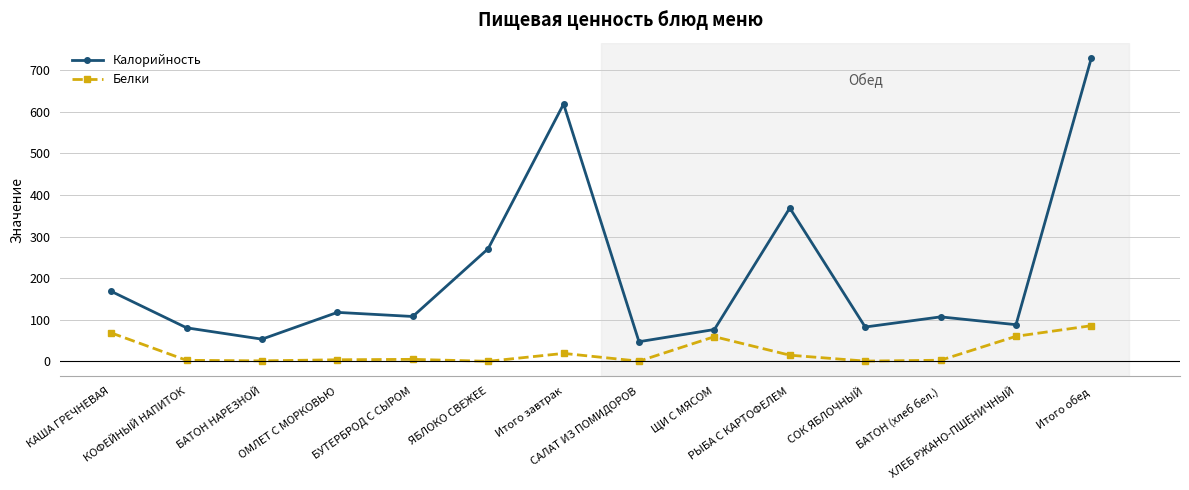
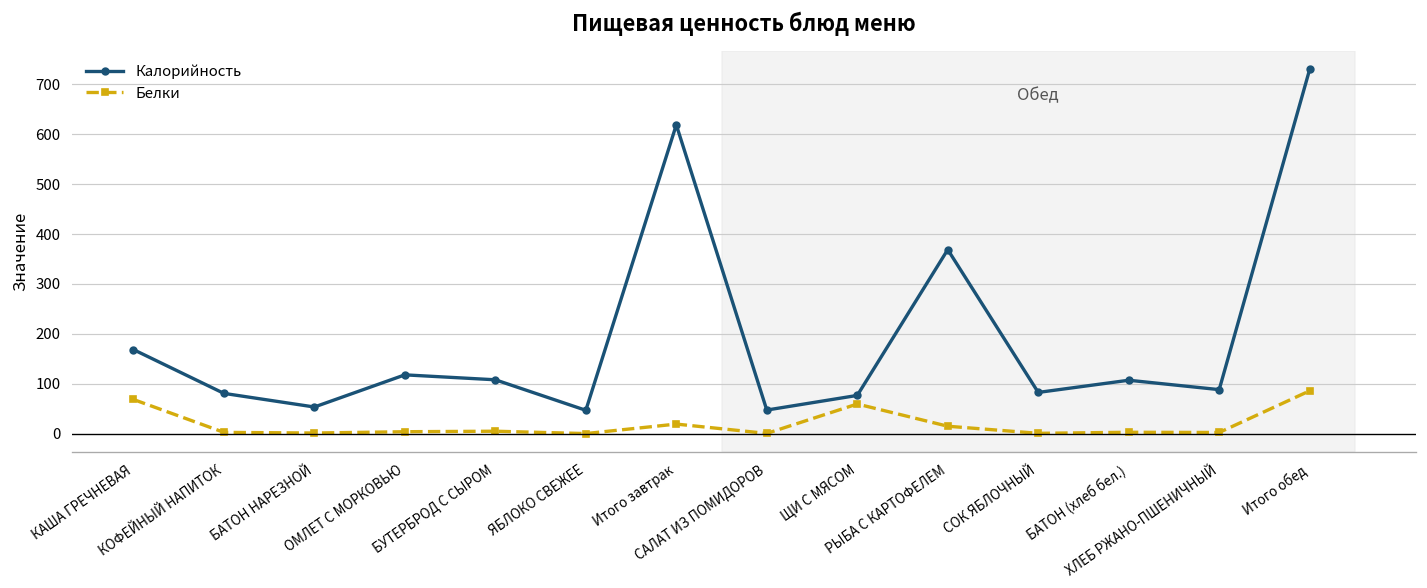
  {
    "Калорийность": {
      "КАША ГРЕЧНЕВАЯ": 170,
      "КОФЕЙНЫЙ НАПИТОК": 80,
      "БАТОН НАРЕЗНОЙ": 50,
      "ОМЛЕТ С МОРКОВЬЮ": 120,
      "БУТЕРБРОД С СЫРОМ": 110,
-     "ЯБЛОКО СВЕЖЕЕ": 270,
+     "ЯБЛОКО СВЕЖЕЕ": 50,
      "Итого завтрак": 620,
      "САЛАТ ИЗ ПОМИДОРОВ": 50,
      "ЩИ С МЯСОМ": 80,
      "РЫБА С КАРТОФЕЛЕМ": 370,
      "СОК ЯБЛОЧНЫЙ": 80,
      "БАТОН (хлеб бел.)": 110,
      "ХЛЕБ РЖАНО-ПШЕНИЧНЫЙ": 90,
      "Итого обед": 730
    },
    "Белки": {
      "КАША ГРЕЧНЕВАЯ": 70,
      "КОФЕЙНЫЙ НАПИТОК": 0,
      "БАТОН НАРЕЗНОЙ": 0,
      "ОМЛЕТ С МОРКОВЬЮ": 0,
      "БУТЕРБРОД С СЫРОМ": 10,
      "ЯБЛОКО СВЕЖЕЕ": 0,
      "Итого завтрак": 20,
      "САЛАТ ИЗ ПОМИДОРОВ": 0,
      "ЩИ С МЯСОМ": 60,
      "РЫБА С КАРТОФЕЛЕМ": 20,
      "СОК ЯБЛОЧНЫЙ": 0,
      "БАТОН (хлеб бел.)": 0,
-     "ХЛЕБ РЖАНО-ПШЕНИЧНЫЙ": 60,
+     "ХЛЕБ РЖАНО-ПШЕНИЧНЫЙ": 0,
      "Итого обед": 90
    }
  }
